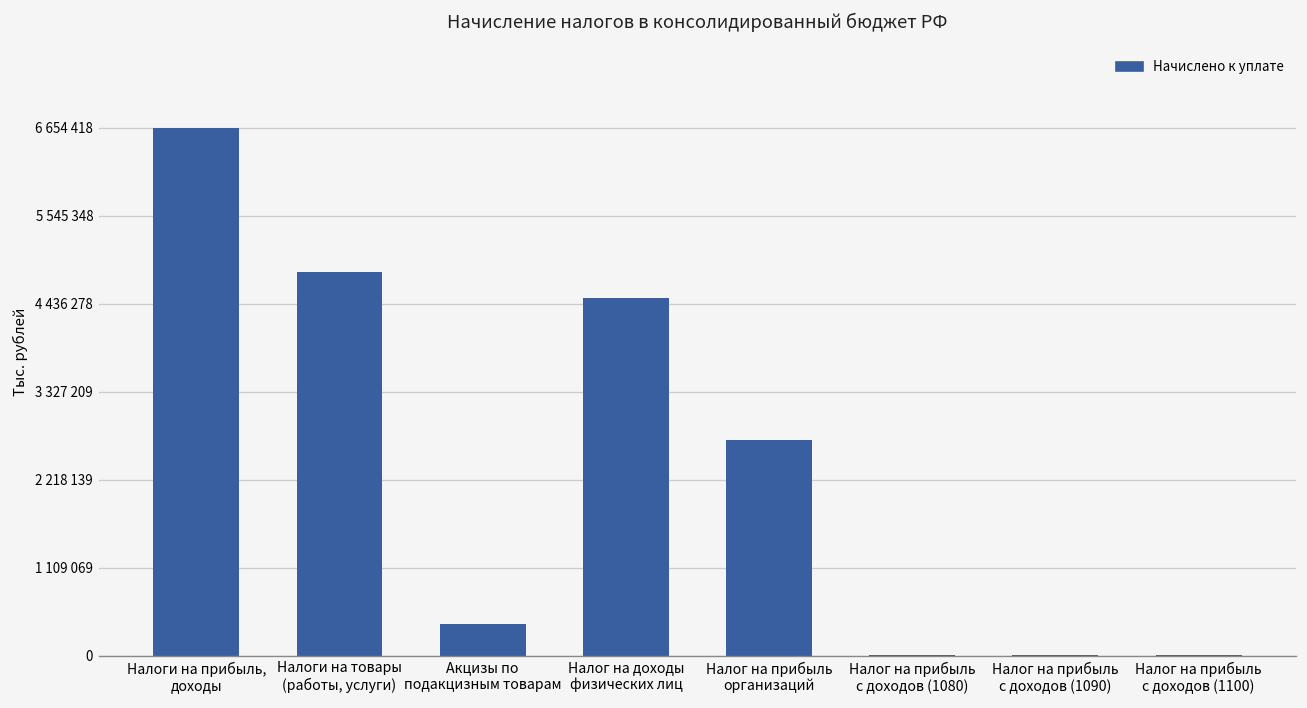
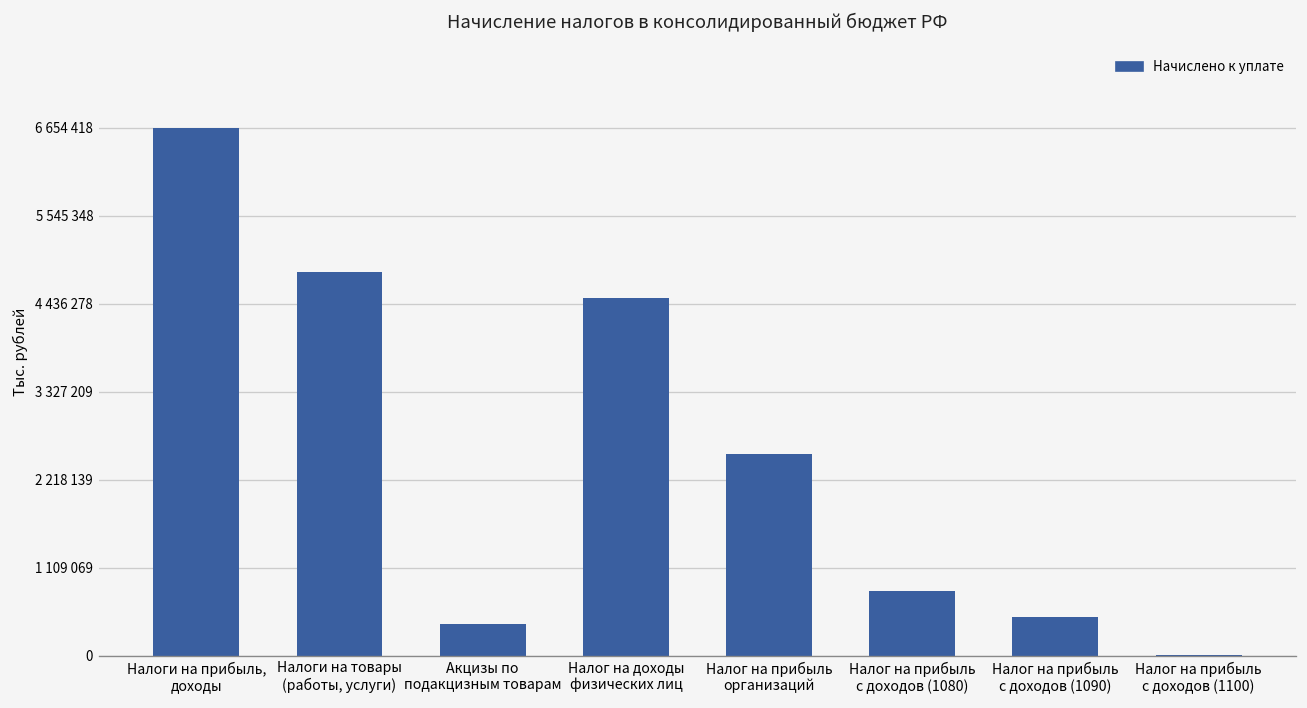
  {
    "Налоги на прибыль, доходы": 6700000,
    "Налоги на товары (работы, услуги)": 4800000,
    "Акцизы по подакцизным товарам": 400000,
    "Налог на доходы физических лиц": 4500000,
-   "Налог на прибыль организаций": 2700000,
-   "Налог на прибыль с доходов (1080)": 0,
-   "Налог на прибыль с доходов (1090)": 0
+   "Налог на прибыль организаций": 2500000,
+   "Налог на прибыль с доходов (1080)": 800000,
+   "Налог на прибыль с доходов (1090)": 500000
  }
